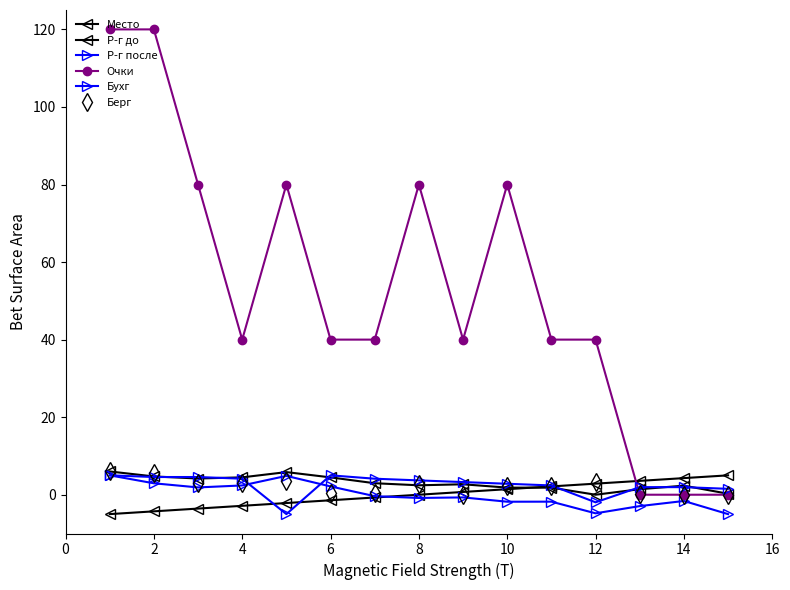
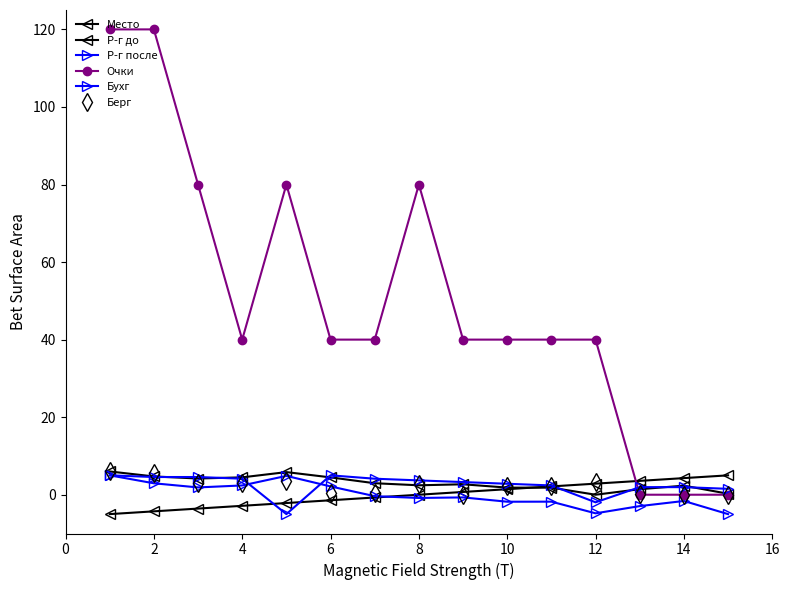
  {
    "Очки": {
      "2": 120,
      "4": 40,
      "6": 40,
      "8": 80,
-     "10": 80,
+     "10": 40,
      "12": 40
    }
  }
